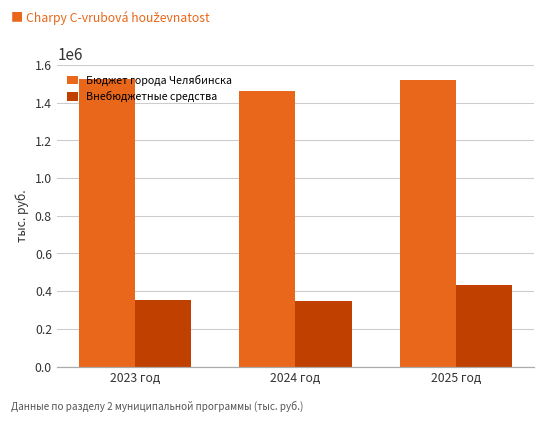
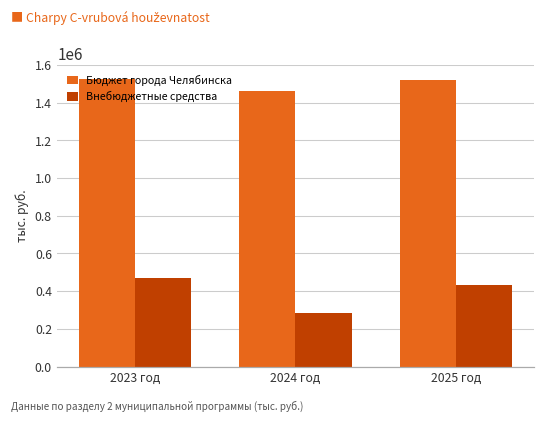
  {
    "Бюджет города Челябинска": {
      "2023 год": 1520000,
      "2024 год": 1460000,
      "2025 год": 1520000
    },
    "Внебюджетные средства": {
-     "2023 год": 350000,
-     "2024 год": 350000,
+     "2023 год": 470000,
+     "2024 год": 280000,
      "2025 год": 430000
    }
  }
